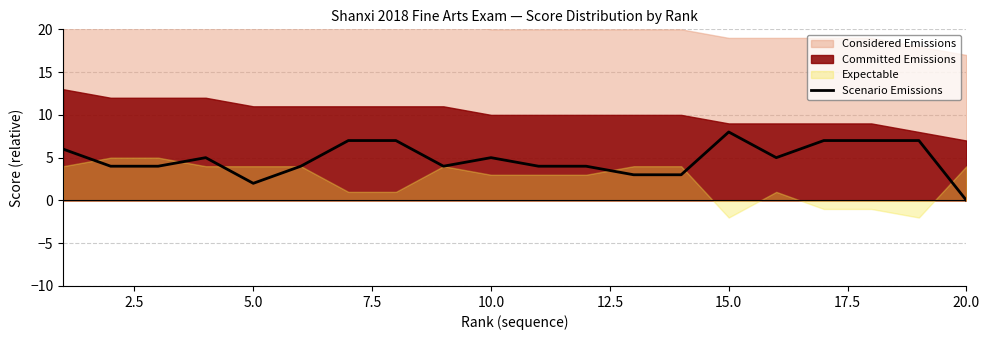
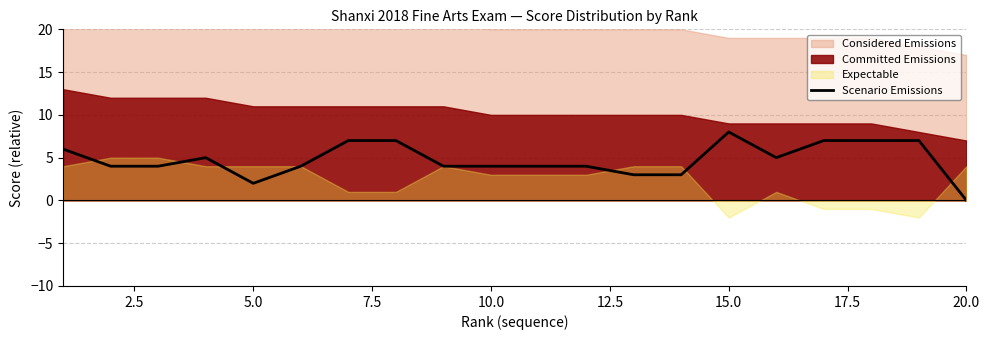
  {
    "Scenario Emissions": {
      "5.0": 2,
-     "10.0": 5,
+     "10.0": 4,
      "15.0": 8,
      "20.0": 0
    },
    "Committed Emissions": {
      "5.0": 11,
      "10.0": 10,
      "15.0": 9,
      "20.0": 7
    }
  }
